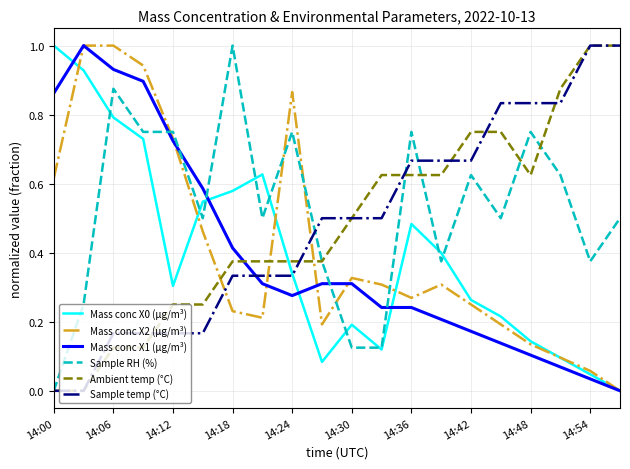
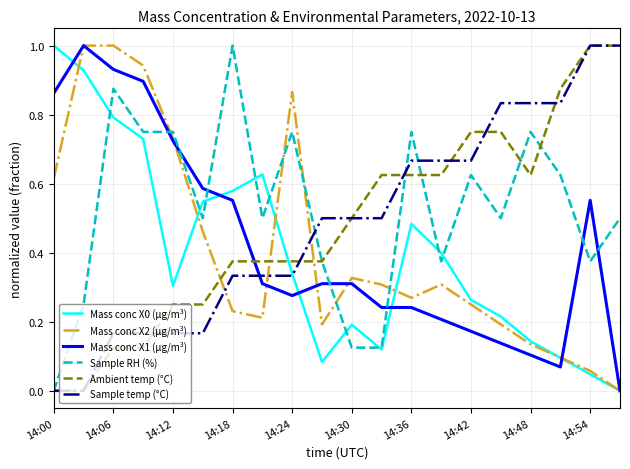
  {
    "Mass conc X0 (μg/m³)": {
      "14:00": 1.00,
      "14:06": 0.79,
      "14:12": 0.30,
      "14:18": 0.58,
      "14:30": 0.19,
      "14:36": 0.48,
      "14:42": 0.26,
      "14:48": 0.14,
      "14:54": 0.05
    },
    "Mass conc X2 (μg/m³)": {
      "14:00": 0.62,
      "14:06": 1.00,
      "14:18": 0.23,
      "14:24": 0.87,
      "14:30": 0.33,
      "14:36": 0.27,
      "14:42": 0.25,
      "14:48": 0.13,
      "14:54": 0.06
    },
    "Mass conc X1 (μg/m³)": {
      "14:00": 0.86,
      "14:06": 0.93,
-     "14:18": 0.41,
+     "14:18": 0.55,
      "14:24": 0.28,
      "14:30": 0.31,
      "14:36": 0.24,
      "14:42": 0.17,
      "14:48": 0.10,
-     "14:54": 0.03
+     "14:54": 0.55
    },
    "Sample RH (%)": {
      "14:06": 0.88,
      "14:12": 0.75,
      "14:18": 1.00,
      "14:24": 0.75,
      "14:30": 0.12,
      "14:36": 0.75,
      "14:42": 0.63,
      "14:48": 0.75,
      "14:54": 0.37
    },
    "Ambient temp (°C)": {
      "14:18": 0.37,
      "14:24": 0.37,
      "14:36": 0.63,
      "14:42": 0.75,
      "14:48": 0.63
    },
    "Sample temp (°C)": {
      "14:18": 0.33,
      "14:36": 0.67,
      "14:42": 0.67,
      "14:48": 0.83
    }
  }
